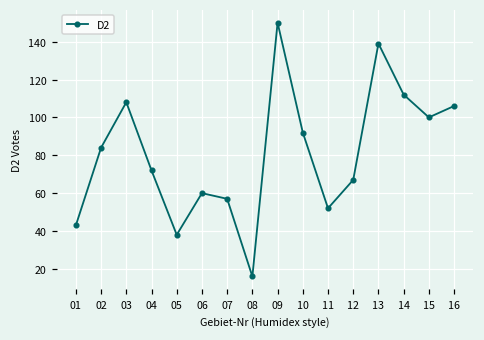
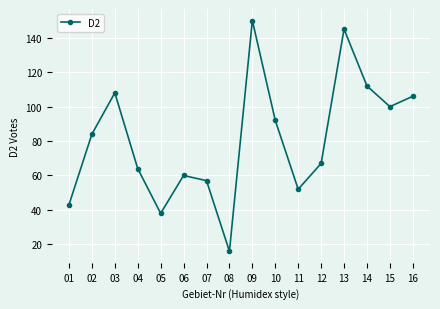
  {
    "01": 43,
    "02": 84,
    "03": 108,
-   "04": 72,
+   "04": 64,
    "05": 38,
    "06": 60,
    "07": 57,
    "08": 16,
    "09": 150,
    "10": 92,
    "11": 52,
    "12": 67,
-   "13": 139,
+   "13": 145,
    "14": 112,
    "15": 100,
    "16": 106
  }
